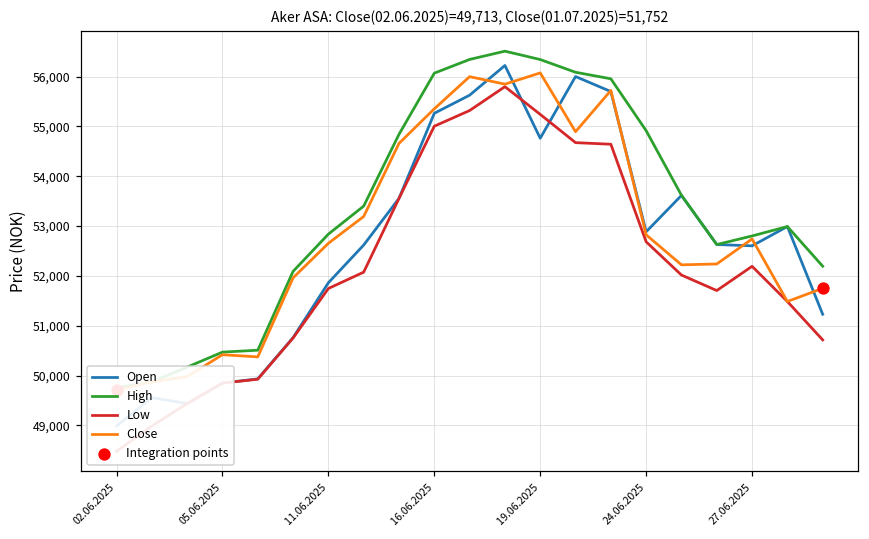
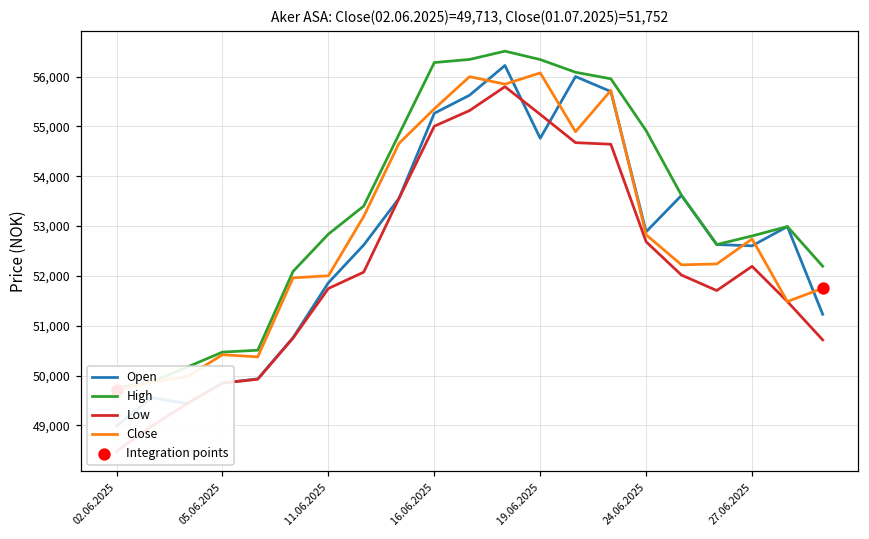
  {
    "Open": {
      "11.06.2025": "51,900",
      "16.06.2025": "55,300",
      "19.06.2025": "54,800",
      "24.06.2025": "52,900",
      "27.06.2025": "52,600"
    },
    "High": {
      "11.06.2025": "52,800",
-     "16.06.2025": "56,100",
+     "16.06.2025": "56,300",
      "19.06.2025": "56,300",
      "24.06.2025": "54,900",
      "27.06.2025": "52,800"
    },
    "Low": {
      "11.06.2025": "51,700",
      "16.06.2025": "55,000",
      "19.06.2025": "55,200",
      "24.06.2025": "52,700",
      "27.06.2025": "52,200"
    },
    "Close": {
-     "11.06.2025": "52,700",
+     "11.06.2025": "52,000",
      "16.06.2025": "55,400",
      "19.06.2025": "56,100",
      "24.06.2025": "52,800",
      "27.06.2025": "52,700"
    }
  }
